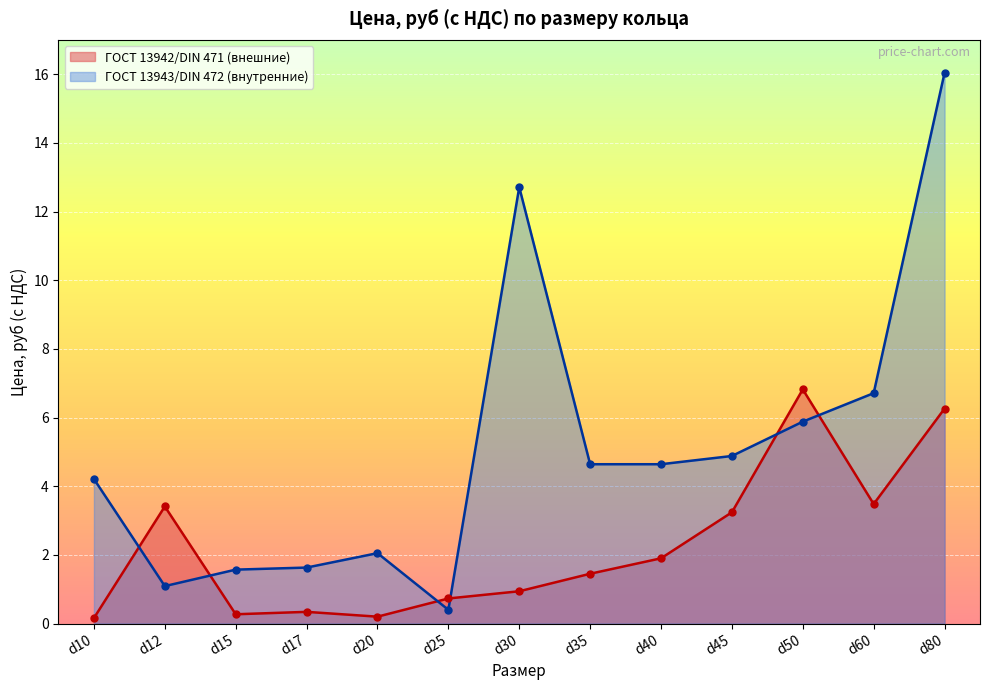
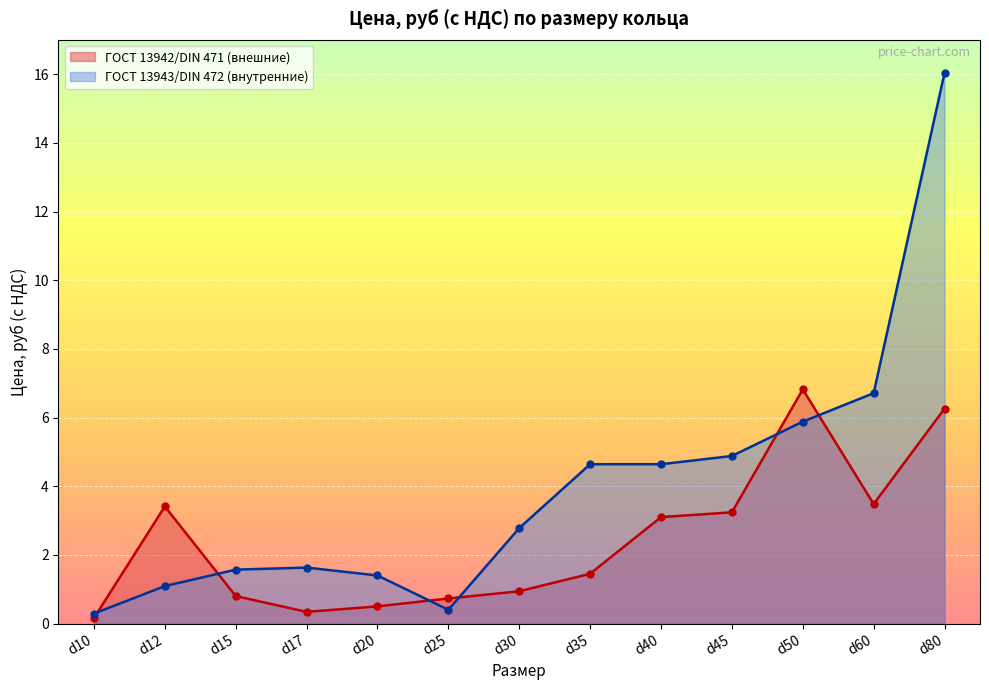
  {
    "ГОСТ 13942/DIN 471 (внешние)": {
      "d10": 0.2,
      "d12": 3.4,
-     "d15": 0.3,
+     "d15": 0.8,
      "d17": 0.3,
-     "d20": 0.2,
+     "d20": 0.5,
      "d25": 0.7,
      "d30": 0.9,
      "d35": 1.5,
-     "d40": 1.9,
+     "d40": 3.1,
      "d45": 3.2,
      "d50": 6.8,
      "d60": 3.5,
      "d80": 6.3
    },
    "ГОСТ 13943/DIN 472 (внутренние)": {
-     "d10": 4.2,
+     "d10": 0.3,
      "d12": 1.1,
      "d15": 1.6,
      "d17": 1.6,
-     "d20": 2.1,
+     "d20": 1.4,
      "d25": 0.4,
-     "d30": 12.7,
+     "d30": 2.8,
      "d35": 4.6,
      "d40": 4.6,
      "d45": 4.9,
      "d50": 5.9,
      "d60": 6.7,
      "d80": 16.0
    }
  }
